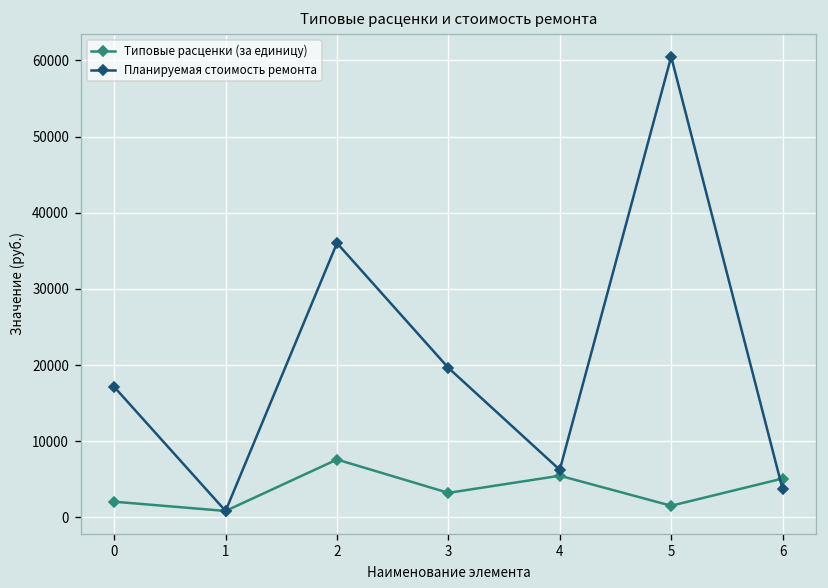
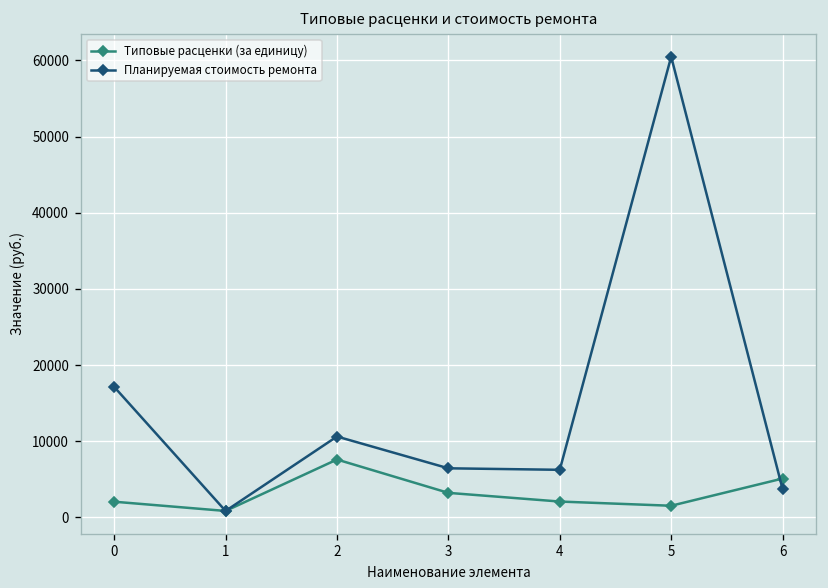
  {
    "Типовые расценки (за единицу)": {
      "0": 2000,
      "2": 8000,
      "3": 3000,
-     "4": 5000,
+     "4": 2000,
      "5": 2000,
      "6": 5000
    },
    "Планируемая стоимость ремонта": {
      "0": 17000,
-     "2": 36000,
-     "3": 20000,
+     "2": 11000,
+     "3": 6000,
      "4": 6000,
      "5": 60000,
      "6": 4000
    }
  }
